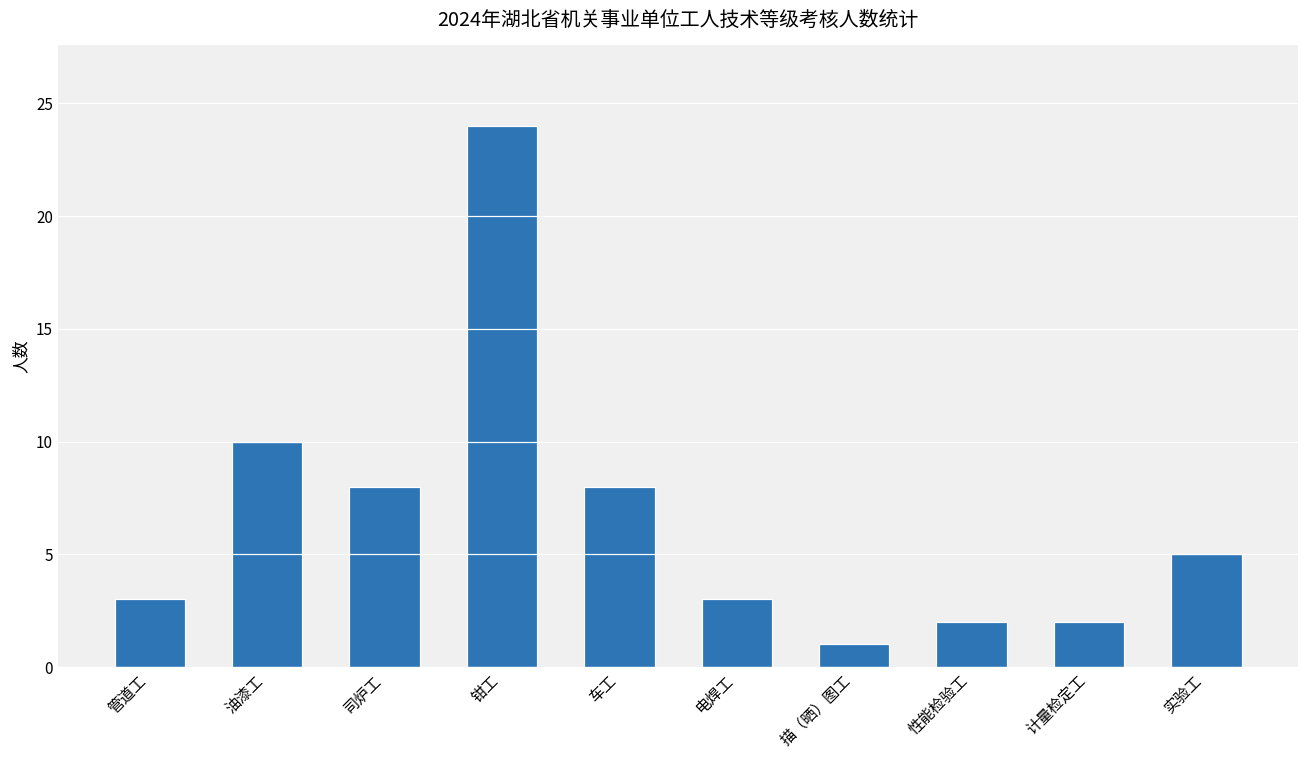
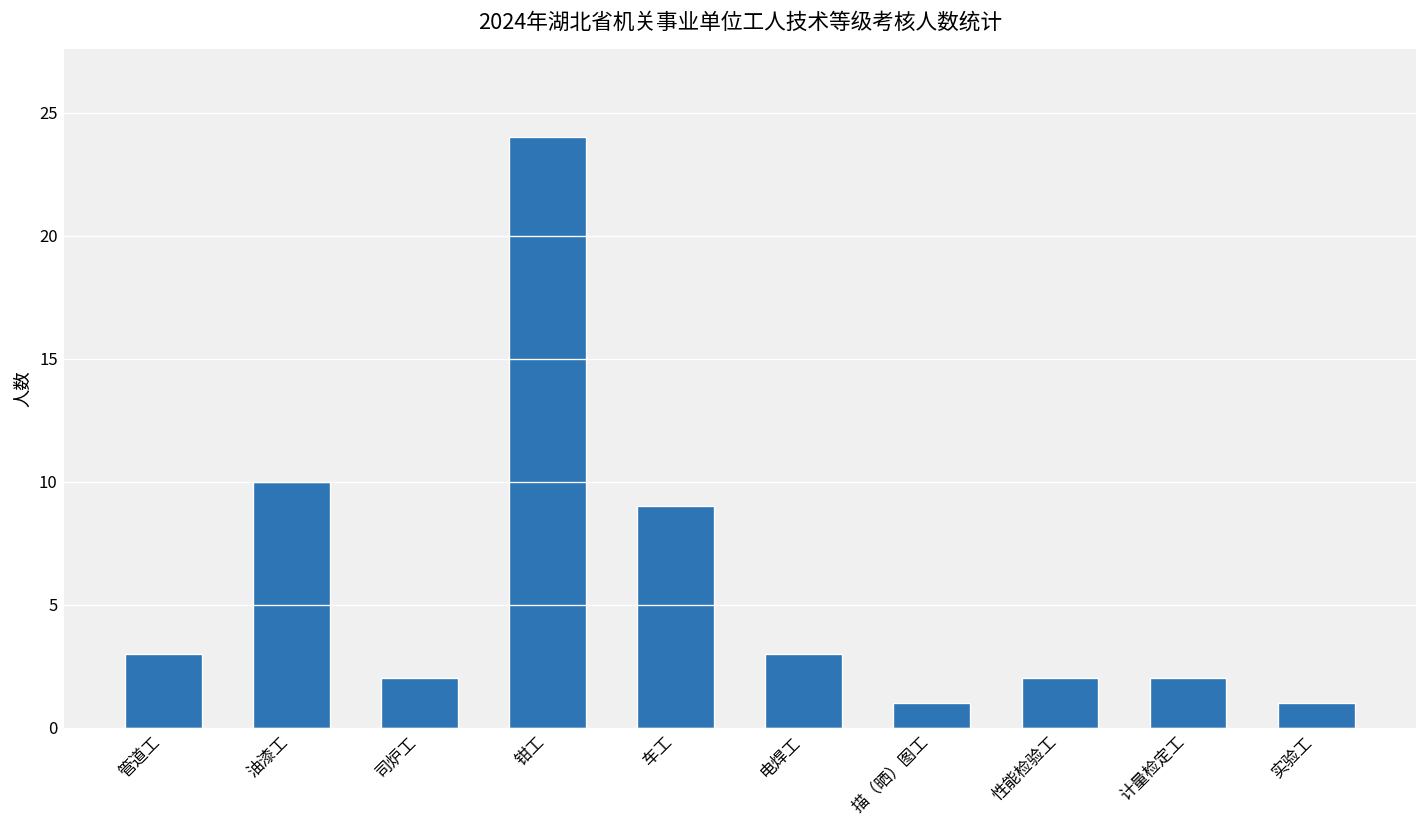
  {
    "管道工": 3,
    "油漆工": 10,
-   "司炉工": 8,
+   "司炉工": 2,
    "钳工": 24,
-   "车工": 8,
+   "车工": 9,
    "电焊工": 3,
    "描（晒）图工": 1,
    "性能检验工": 2,
    "计量检定工": 2,
-   "实验工": 5
+   "实验工": 1
  }
